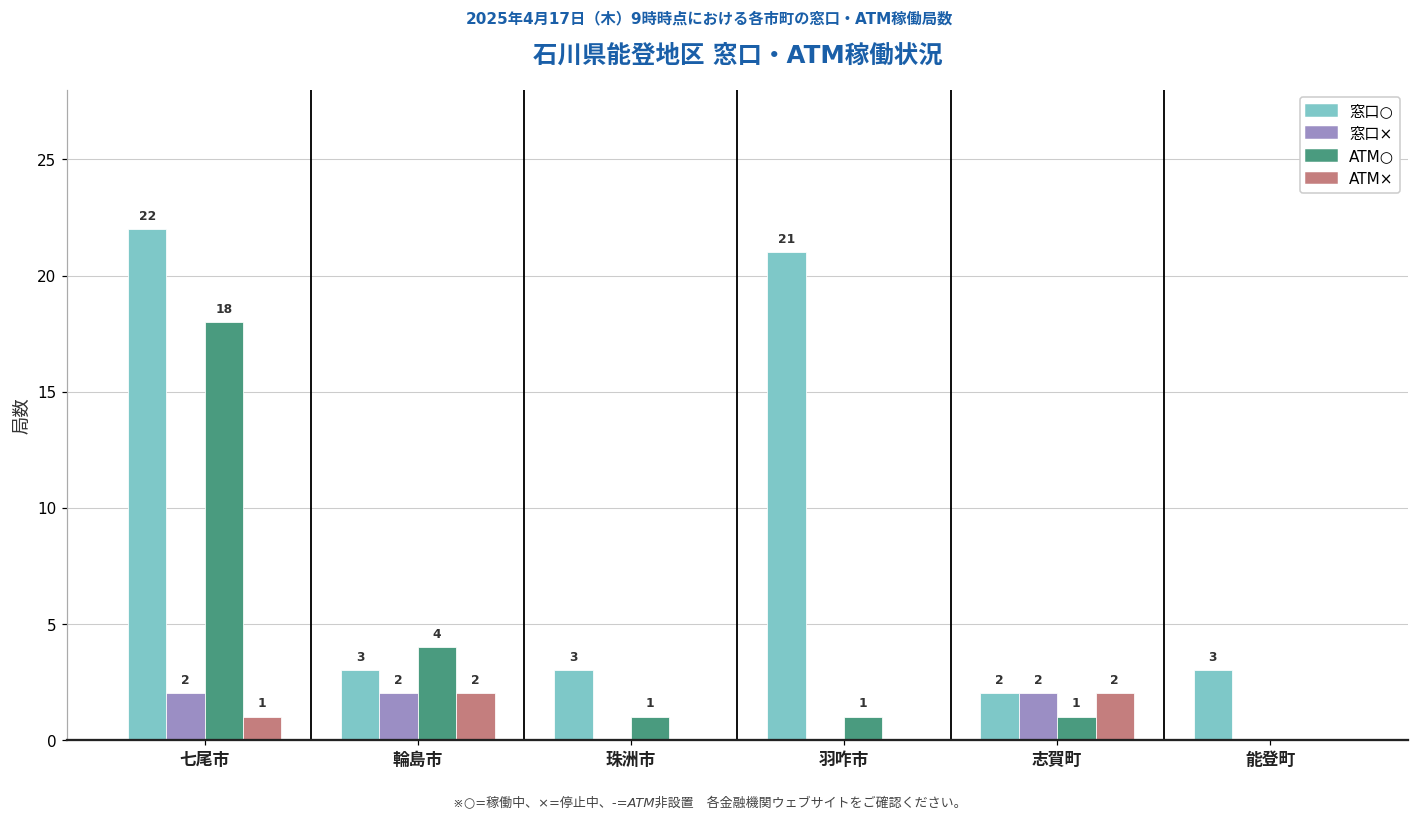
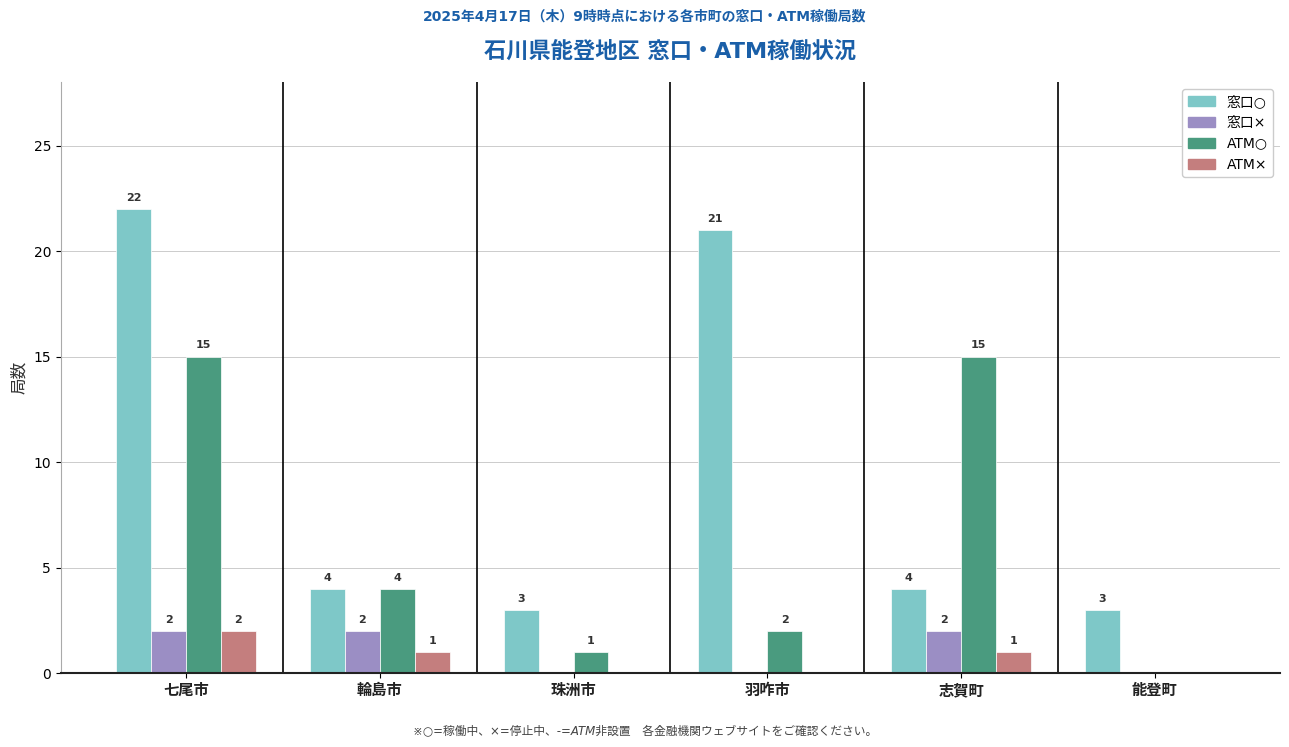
  {
    "窓口○": {
      "七尾市": 22,
-     "輪島市": 3,
+     "輪島市": 4,
      "珠洲市": 3,
      "羽咋市": 21,
-     "志賀町": 2,
+     "志賀町": 4,
      "能登町": 3
    },
    "窓口×": {
      "七尾市": 2,
      "輪島市": 2,
      "志賀町": 2
    },
    "ATM○": {
-     "七尾市": 18,
+     "七尾市": 15,
      "輪島市": 4,
      "珠洲市": 1,
-     "羽咋市": 1,
-     "志賀町": 1
+     "羽咋市": 2,
+     "志賀町": 15
    },
    "ATM×": {
-     "七尾市": 1,
-     "輪島市": 2,
-     "志賀町": 2
+     "七尾市": 2,
+     "輪島市": 1,
+     "志賀町": 1
    }
  }
